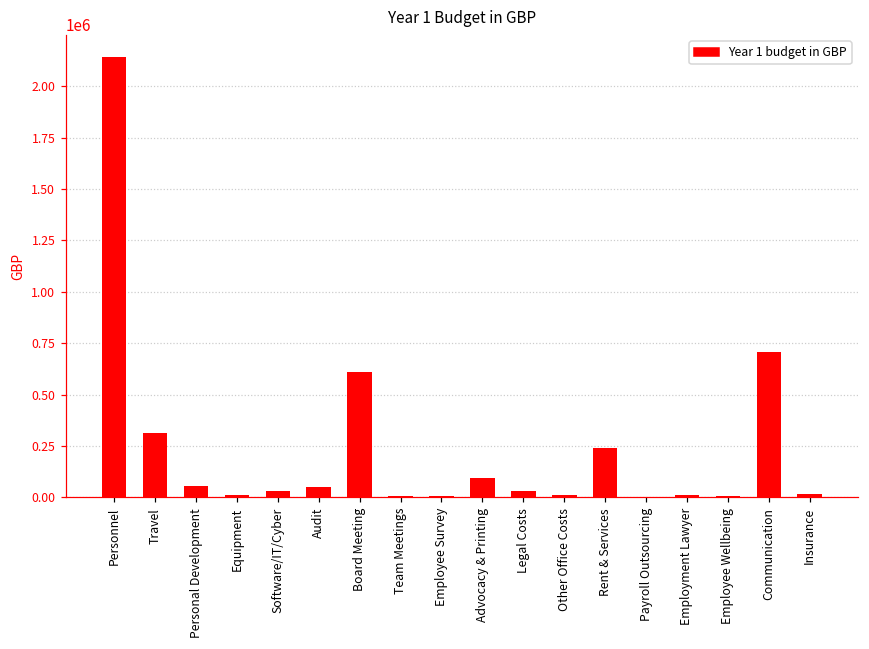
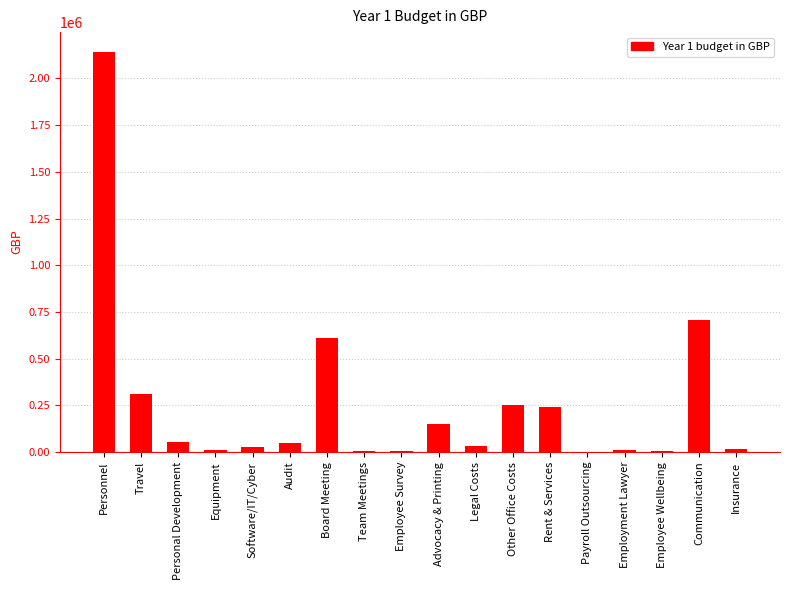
  {
    "Personnel": 2140000,
    "Travel": 310000,
    "Personal Development": 60000,
    "Software/IT/Cyber": 30000,
    "Audit": 50000,
    "Board Meeting": 610000,
-   "Advocacy & Printing": 90000,
+   "Advocacy & Printing": 150000,
    "Legal Costs": 30000,
-   "Other Office Costs": 10000,
+   "Other Office Costs": 250000,
    "Rent & Services": 240000,
    "Communication": 710000,
    "Insurance": 20000
  }
